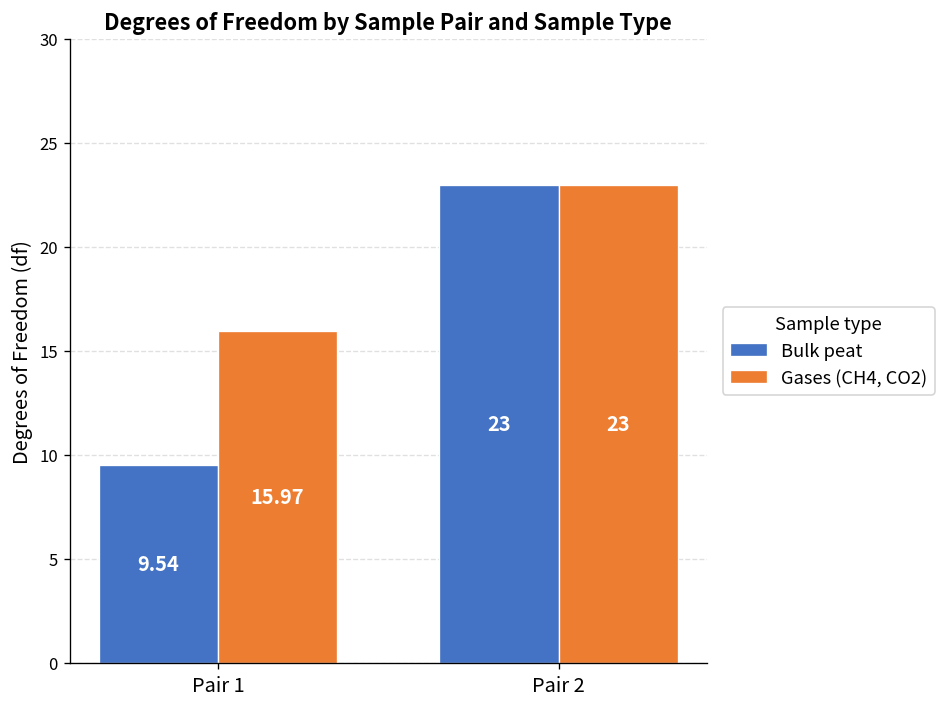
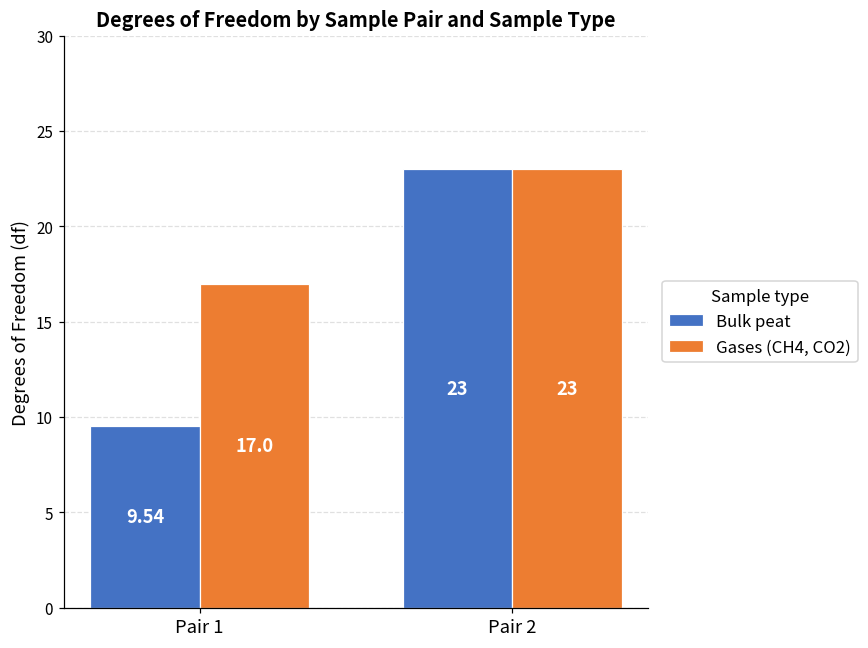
  {
    "Bulk peat": {
      "Pair 1": 9.54,
      "Pair 2": 23
    },
    "Gases (CH4, CO2)": {
-     "Pair 1": 15.97,
+     "Pair 1": 17.0,
      "Pair 2": 23
    }
  }
